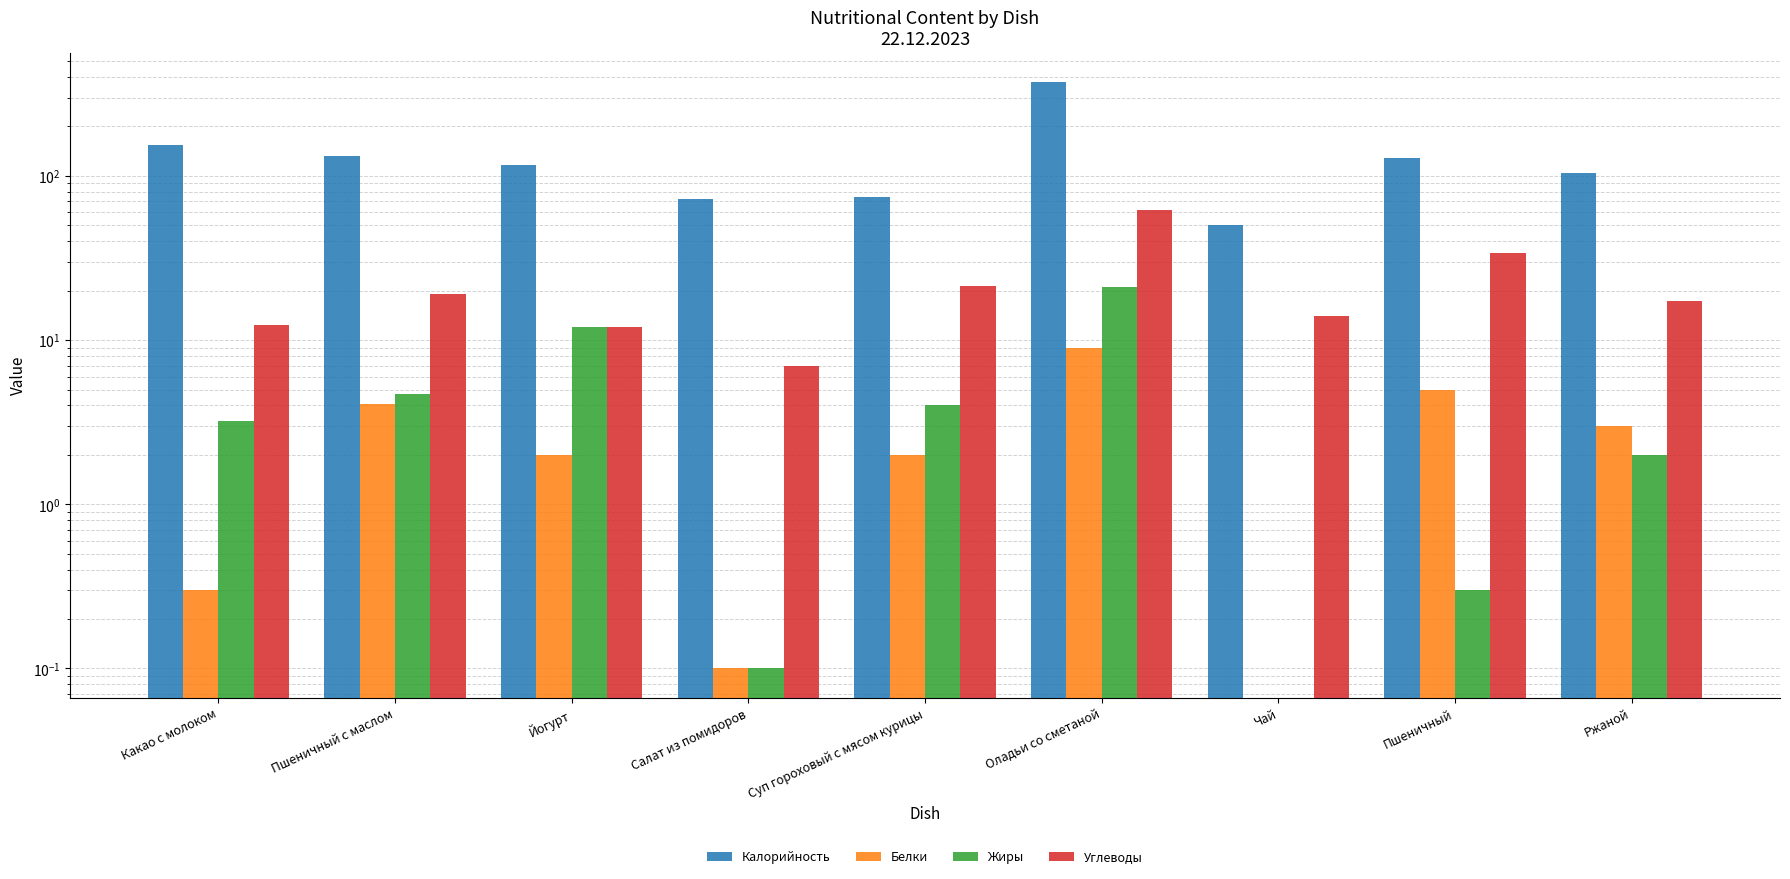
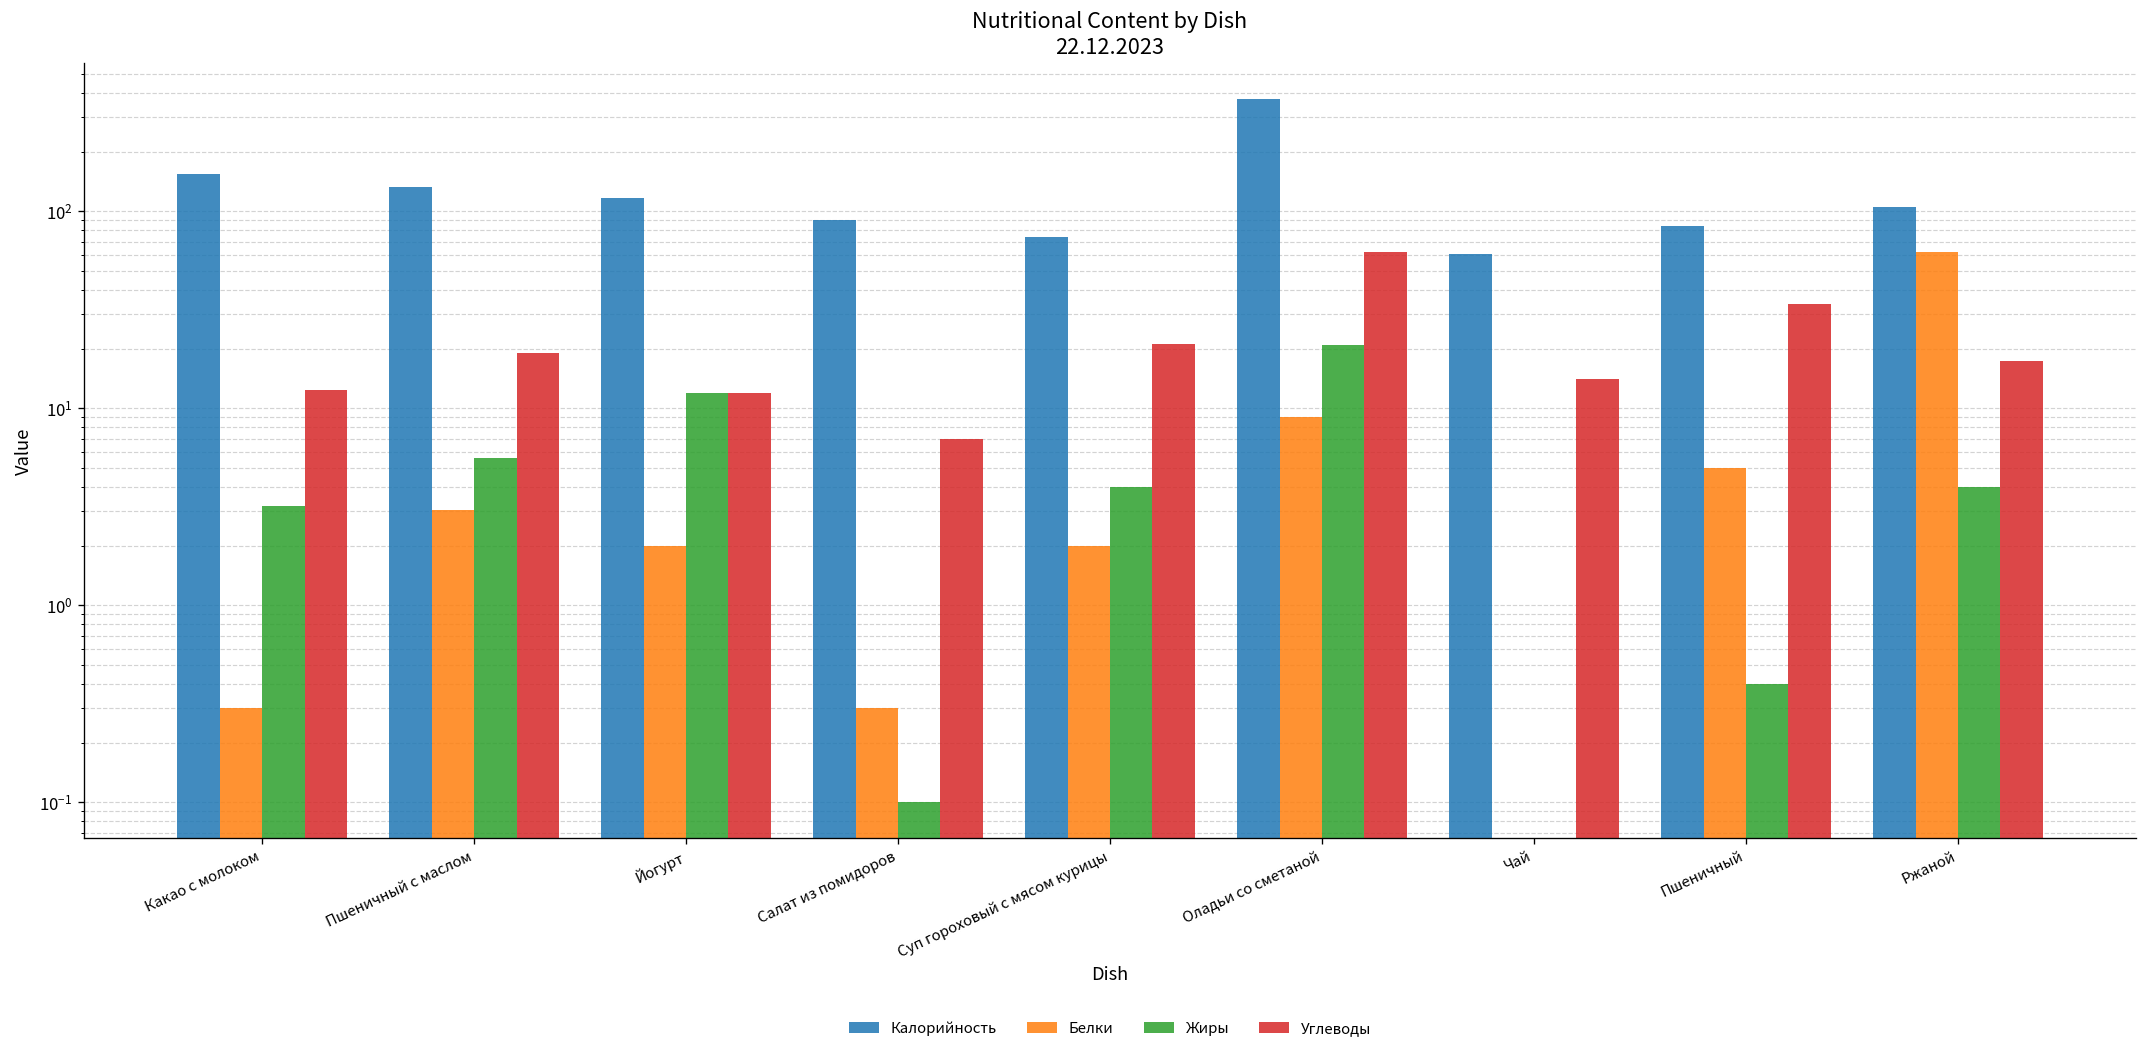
  {
    "Калорийность": {
      "Какао с молоком": 160,
      "Пшеничный с маслом": 130,
      "Йогурт": 120,
-     "Салат из помидоров": 70,
+     "Салат из помидоров": 90,
      "Суп гороховый с мясом курицы": 70,
      "Оладьи со сметаной": 370,
-     "Чай": 50,
-     "Пшеничный": 130,
+     "Чай": 61,
+     "Пшеничный": 80,
      "Ржаной": 100
    },
    "Белки": {
      "Какао с молоком": 0.3,
-     "Пшеничный с маслом": 4.1,
+     "Пшеничный с маслом": 3.0,
      "Йогурт": 2.0,
-     "Салат из помидоров": 0.1,
+     "Салат из помидоров": 0.3,
      "Суп гороховый с мясом курицы": 2.0,
      "Оладьи со сметаной": 9,
      "Пшеничный": 5.0,
-     "Ржаной": 3
+     "Ржаной": 62
    },
    "Жиры": {
      "Какао с молоком": 3.2,
-     "Пшеничный с маслом": 4.7,
+     "Пшеничный с маслом": 5.6,
      "Йогурт": 12,
      "Салат из помидоров": 0.1,
      "Суп гороховый с мясом курицы": 4.0,
      "Оладьи со сметаной": 21,
-     "Пшеничный": 0.3,
-     "Ржаной": 2
+     "Пшеничный": 0.4,
+     "Ржаной": 4
    },
    "Углеводы": {
      "Какао с молоком": 12,
      "Пшеничный с маслом": 19,
      "Йогурт": 12,
      "Салат из помидоров": 7.0,
      "Суп гороховый с мясом курицы": 21,
      "Оладьи со сметаной": 62,
      "Чай": 14,
      "Пшеничный": 34,
      "Ржаной": 17
    }
  }
